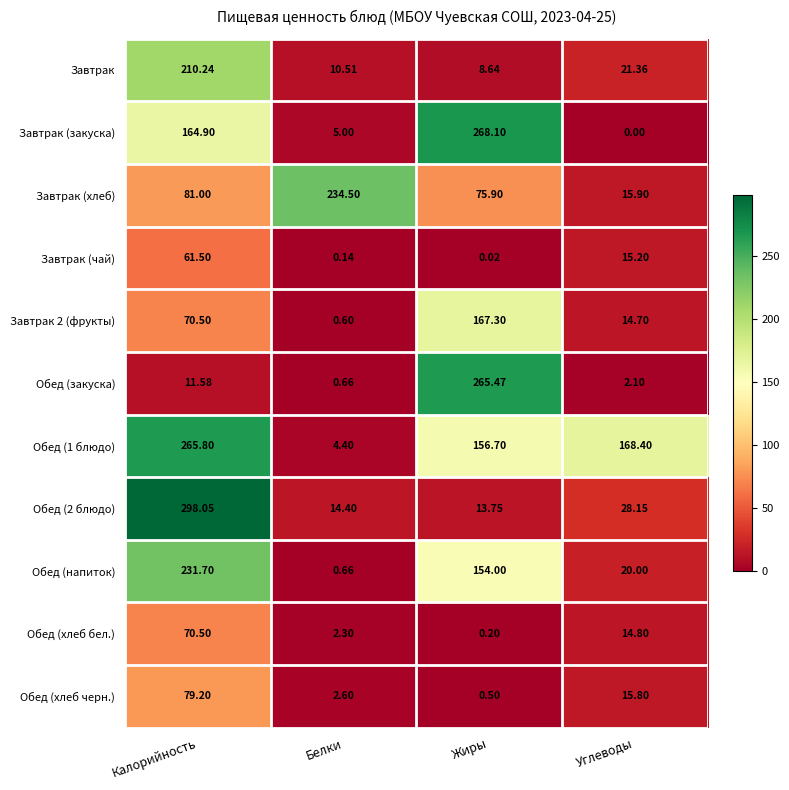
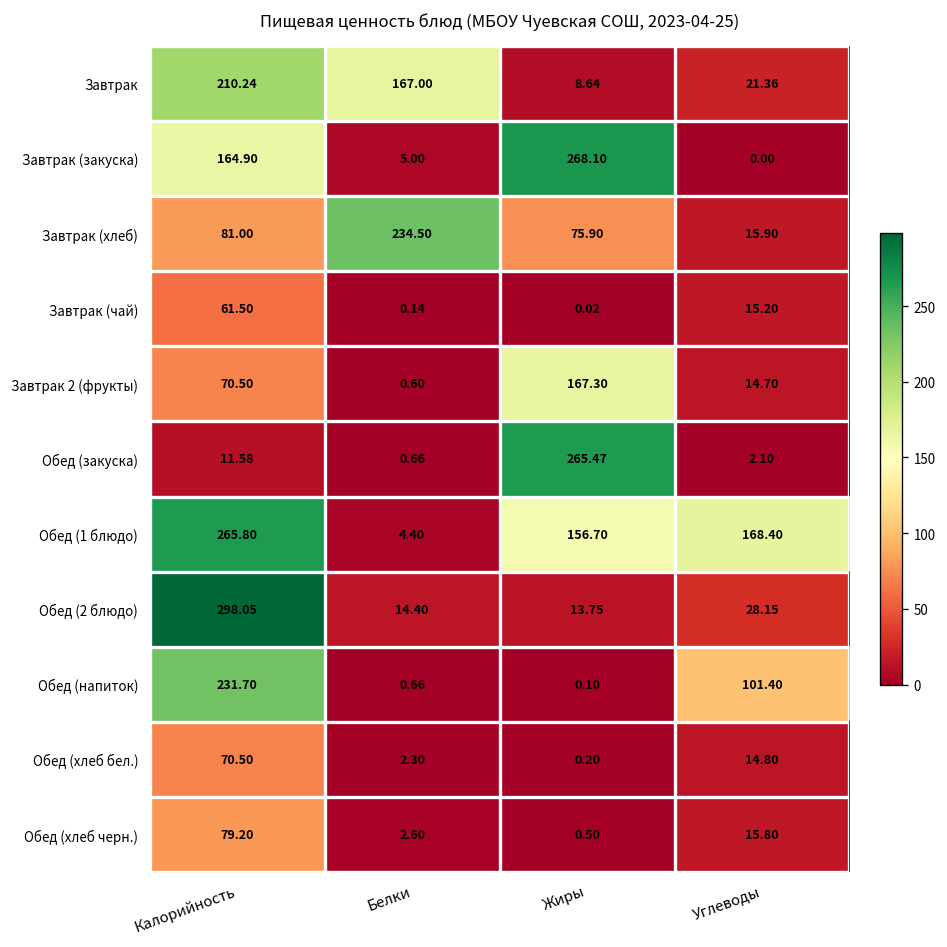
  {
    "Завтрак": {
      "Калорийность": 210.24,
-     "Белки": 10.51,
+     "Белки": 167.00,
      "Жиры": 8.64,
      "Углеводы": 21.36
    },
    "Завтрак (закуска)": {
      "Калорийность": 164.90,
      "Белки": 5.00,
      "Жиры": 268.10,
      "Углеводы": 0.00
    },
    "Завтрак (хлеб)": {
      "Калорийность": 81.00,
      "Белки": 234.50,
      "Жиры": 75.90,
      "Углеводы": 15.90
    },
    "Завтрак (чай)": {
      "Калорийность": 61.50,
      "Белки": 0.14,
      "Жиры": 0.02,
      "Углеводы": 15.20
    },
    "Завтрак 2 (фрукты)": {
      "Калорийность": 70.50,
      "Белки": 0.60,
      "Жиры": 167.30,
      "Углеводы": 14.70
    },
    "Обед (закуска)": {
      "Калорийность": 11.58,
      "Белки": 0.66,
      "Жиры": 265.47,
      "Углеводы": 2.10
    },
    "Обед (1 блюдо)": {
      "Калорийность": 265.80,
      "Белки": 4.40,
      "Жиры": 156.70,
      "Углеводы": 168.40
    },
    "Обед (2 блюдо)": {
      "Калорийность": 298.05,
      "Белки": 14.40,
      "Жиры": 13.75,
      "Углеводы": 28.15
    },
    "Обед (напиток)": {
      "Калорийность": 231.70,
      "Белки": 0.66,
-     "Жиры": 154.00,
-     "Углеводы": 20.00
+     "Жиры": 0.10,
+     "Углеводы": 101.40
    },
    "Обед (хлеб бел.)": {
      "Калорийность": 70.50,
      "Белки": 2.30,
      "Жиры": 0.20,
      "Углеводы": 14.80
    },
    "Обед (хлеб черн.)": {
      "Калорийность": 79.20,
      "Белки": 2.60,
      "Жиры": 0.50,
      "Углеводы": 15.80
    }
  }
